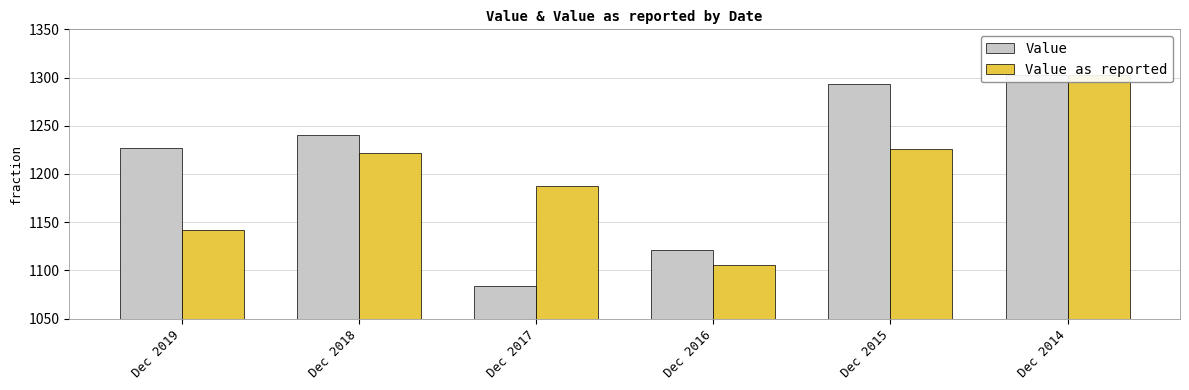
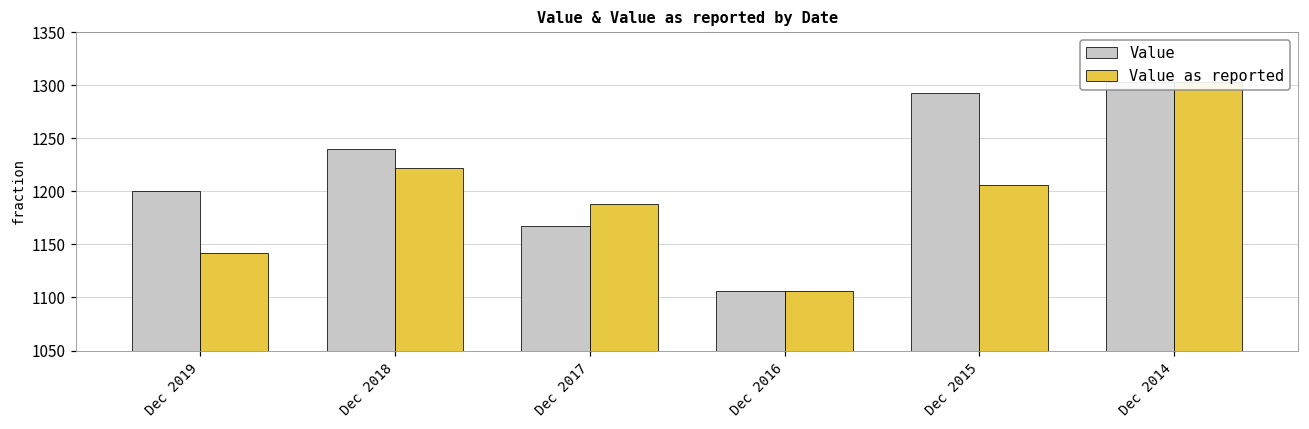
  {
    "Value": {
-     "Dec 2019": 1230,
+     "Dec 2019": 1200,
      "Dec 2018": 1240,
-     "Dec 2017": 1080,
-     "Dec 2016": 1120,
+     "Dec 2017": 1170,
+     "Dec 2016": 1110,
      "Dec 2015": 1290
    },
    "Value as reported": {
      "Dec 2019": 1140,
      "Dec 2018": 1220,
      "Dec 2017": 1190,
      "Dec 2016": 1110,
-     "Dec 2015": 1230
+     "Dec 2015": 1210
    }
  }
